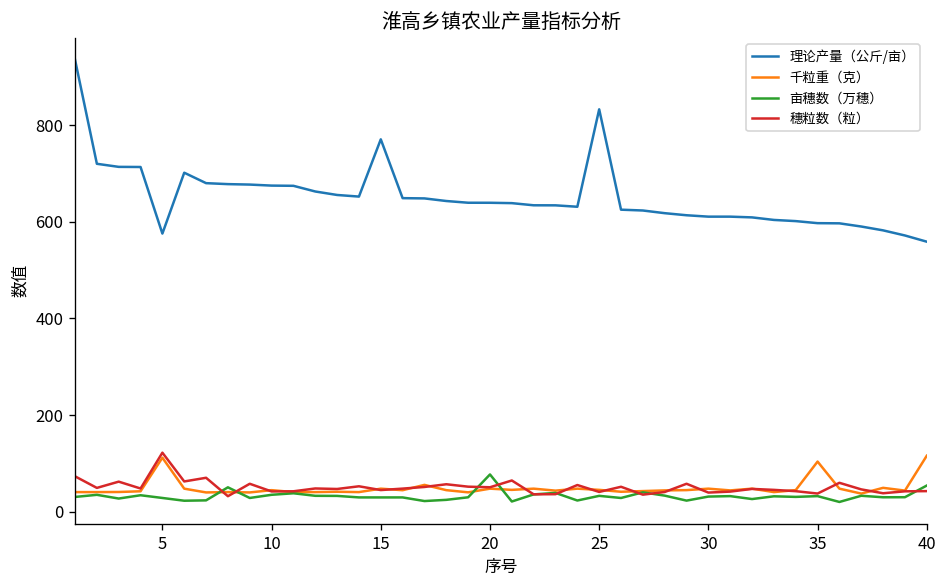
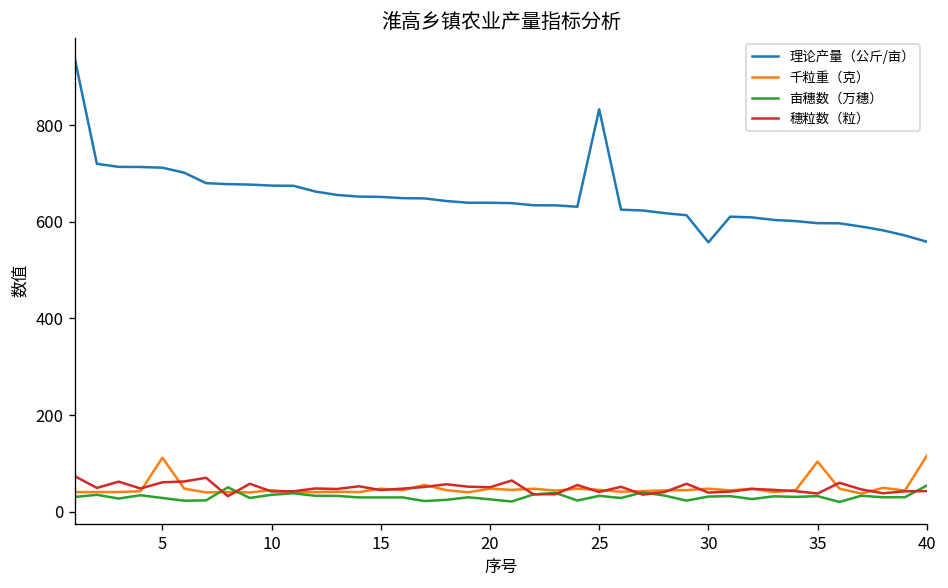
  {
    "理论产量（公斤/亩）": {
-     "5": 580,
+     "5": 710,
      "10": 670,
-     "15": 770,
+     "15": 650,
      "20": 640,
      "25": 830,
-     "30": 610,
+     "30": 560,
      "35": 600,
      "40": 560
    },
    "千粒重（克）": {
      "5": 110,
      "30": 50,
      "35": 100,
      "40": 120
    },
    "亩穗数（万穗）": {
      "5": 30,
      "10": 40,
      "15": 30,
-     "20": 80,
+     "20": 30,
      "25": 30,
      "30": 30,
      "40": 50
    },
    "穗粒数（粒）": {
-     "5": 120,
+     "5": 60,
      "30": 40,
      "40": 40
    }
  }
